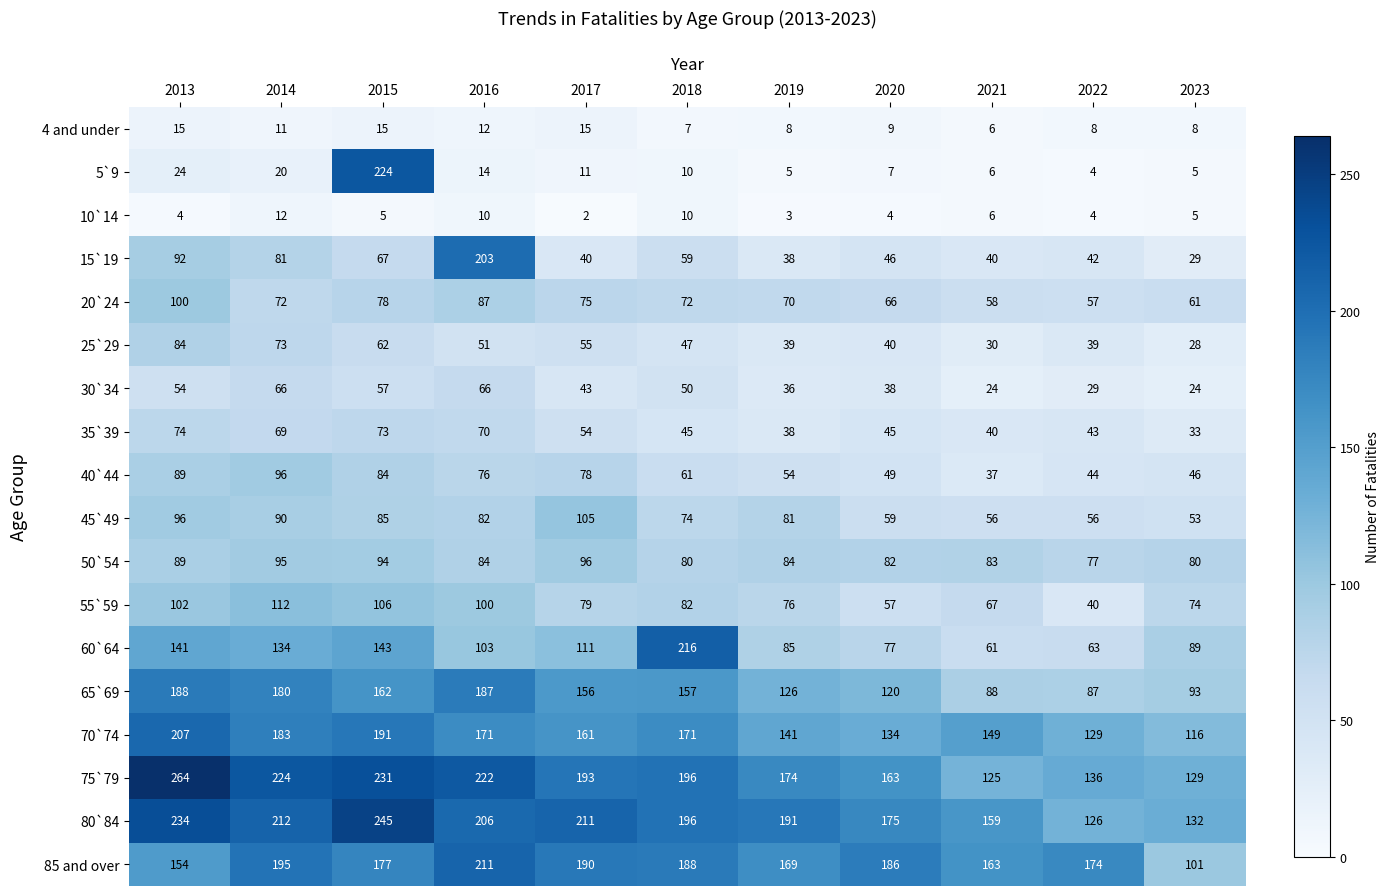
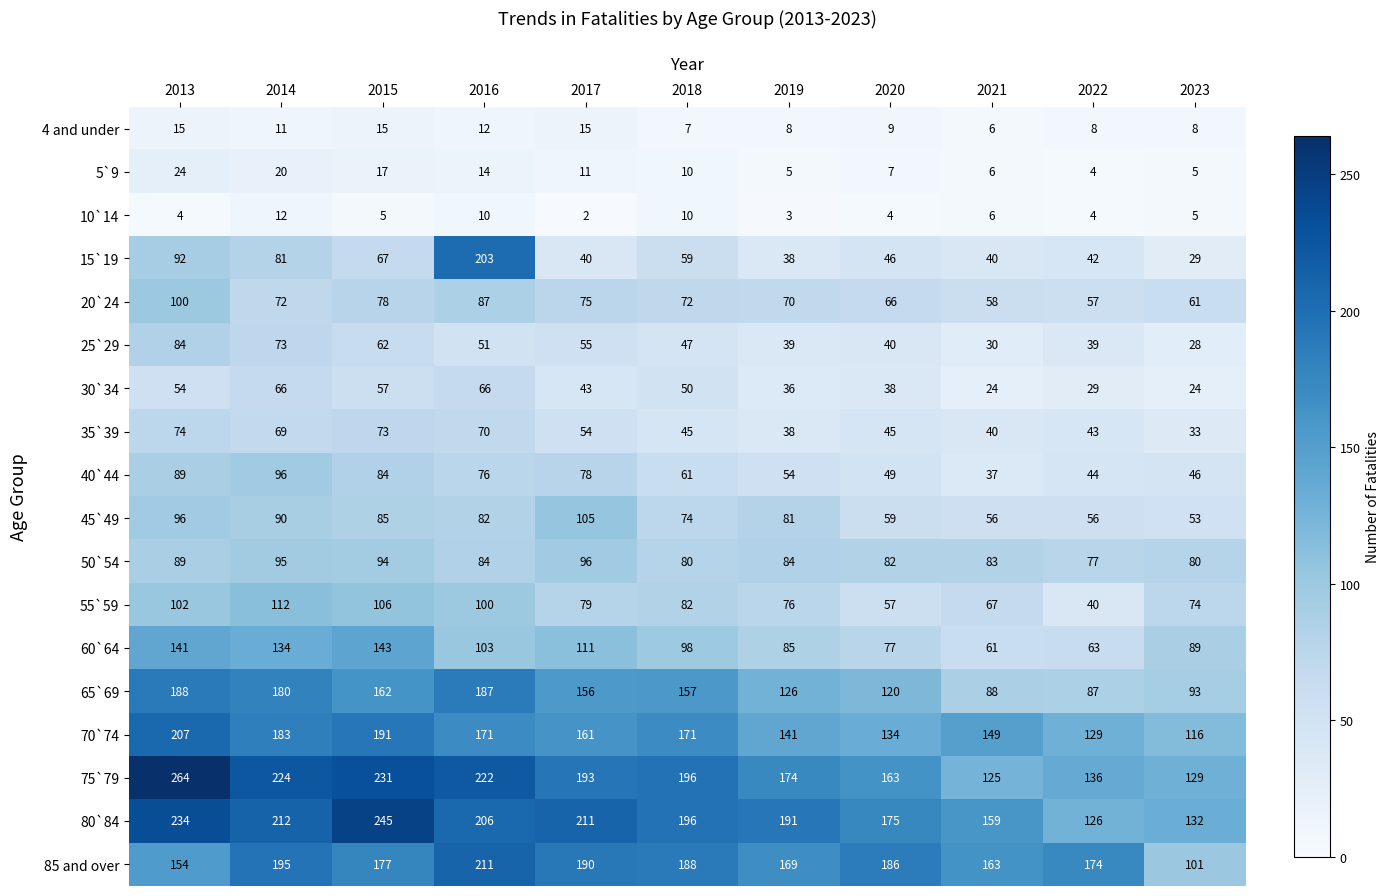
  {
    "4 and under": {
      "2013": 15,
      "2014": 11,
      "2015": 15,
      "2016": 12,
      "2017": 15,
      "2018": 7,
      "2019": 8,
      "2020": 9,
      "2021": 6,
      "2022": 8,
      "2023": 8
    },
    "5`9": {
      "2013": 24,
      "2014": 20,
-     "2015": 224,
+     "2015": 17,
      "2016": 14,
      "2017": 11,
      "2018": 10,
      "2019": 5,
      "2020": 7,
      "2021": 6,
      "2022": 4,
      "2023": 5
    },
    "10`14": {
      "2013": 4,
      "2014": 12,
      "2015": 5,
      "2016": 10,
      "2017": 2,
      "2018": 10,
      "2019": 3,
      "2020": 4,
      "2021": 6,
      "2022": 4,
      "2023": 5
    },
    "15`19": {
      "2013": 92,
      "2014": 81,
      "2015": 67,
      "2016": 203,
      "2017": 40,
      "2018": 59,
      "2019": 38,
      "2020": 46,
      "2021": 40,
      "2022": 42,
      "2023": 29
    },
    "20`24": {
      "2013": 100,
      "2014": 72,
      "2015": 78,
      "2016": 87,
      "2017": 75,
      "2018": 72,
      "2019": 70,
      "2020": 66,
      "2021": 58,
      "2022": 57,
      "2023": 61
    },
    "25`29": {
      "2013": 84,
      "2014": 73,
      "2015": 62,
      "2016": 51,
      "2017": 55,
      "2018": 47,
      "2019": 39,
      "2020": 40,
      "2021": 30,
      "2022": 39,
      "2023": 28
    },
    "30`34": {
      "2013": 54,
      "2014": 66,
      "2015": 57,
      "2016": 66,
      "2017": 43,
      "2018": 50,
      "2019": 36,
      "2020": 38,
      "2021": 24,
      "2022": 29,
      "2023": 24
    },
    "35`39": {
      "2013": 74,
      "2014": 69,
      "2015": 73,
      "2016": 70,
      "2017": 54,
      "2018": 45,
      "2019": 38,
      "2020": 45,
      "2021": 40,
      "2022": 43,
      "2023": 33
    },
    "40`44": {
      "2013": 89,
      "2014": 96,
      "2015": 84,
      "2016": 76,
      "2017": 78,
      "2018": 61,
      "2019": 54,
      "2020": 49,
      "2021": 37,
      "2022": 44,
      "2023": 46
    },
    "45`49": {
      "2013": 96,
      "2014": 90,
      "2015": 85,
      "2016": 82,
      "2017": 105,
      "2018": 74,
      "2019": 81,
      "2020": 59,
      "2021": 56,
      "2022": 56,
      "2023": 53
    },
    "50`54": {
      "2013": 89,
      "2014": 95,
      "2015": 94,
      "2016": 84,
      "2017": 96,
      "2018": 80,
      "2019": 84,
      "2020": 82,
      "2021": 83,
      "2022": 77,
      "2023": 80
    },
    "55`59": {
      "2013": 102,
      "2014": 112,
      "2015": 106,
      "2016": 100,
      "2017": 79,
      "2018": 82,
      "2019": 76,
      "2020": 57,
      "2021": 67,
      "2022": 40,
      "2023": 74
    },
    "60`64": {
      "2013": 141,
      "2014": 134,
      "2015": 143,
      "2016": 103,
      "2017": 111,
-     "2018": 216,
+     "2018": 98,
      "2019": 85,
      "2020": 77,
      "2021": 61,
      "2022": 63,
      "2023": 89
    },
    "65`69": {
      "2013": 188,
      "2014": 180,
      "2015": 162,
      "2016": 187,
      "2017": 156,
      "2018": 157,
      "2019": 126,
      "2020": 120,
      "2021": 88,
      "2022": 87,
      "2023": 93
    },
    "70`74": {
      "2013": 207,
      "2014": 183,
      "2015": 191,
      "2016": 171,
      "2017": 161,
      "2018": 171,
      "2019": 141,
      "2020": 134,
      "2021": 149,
      "2022": 129,
      "2023": 116
    },
    "75`79": {
      "2013": 264,
      "2014": 224,
      "2015": 231,
      "2016": 222,
      "2017": 193,
      "2018": 196,
      "2019": 174,
      "2020": 163,
      "2021": 125,
      "2022": 136,
      "2023": 129
    },
    "80`84": {
      "2013": 234,
      "2014": 212,
      "2015": 245,
      "2016": 206,
      "2017": 211,
      "2018": 196,
      "2019": 191,
      "2020": 175,
      "2021": 159,
      "2022": 126,
      "2023": 132
    },
    "85 and over": {
      "2013": 154,
      "2014": 195,
      "2015": 177,
      "2016": 211,
      "2017": 190,
      "2018": 188,
      "2019": 169,
      "2020": 186,
      "2021": 163,
      "2022": 174,
      "2023": 101
    }
  }
